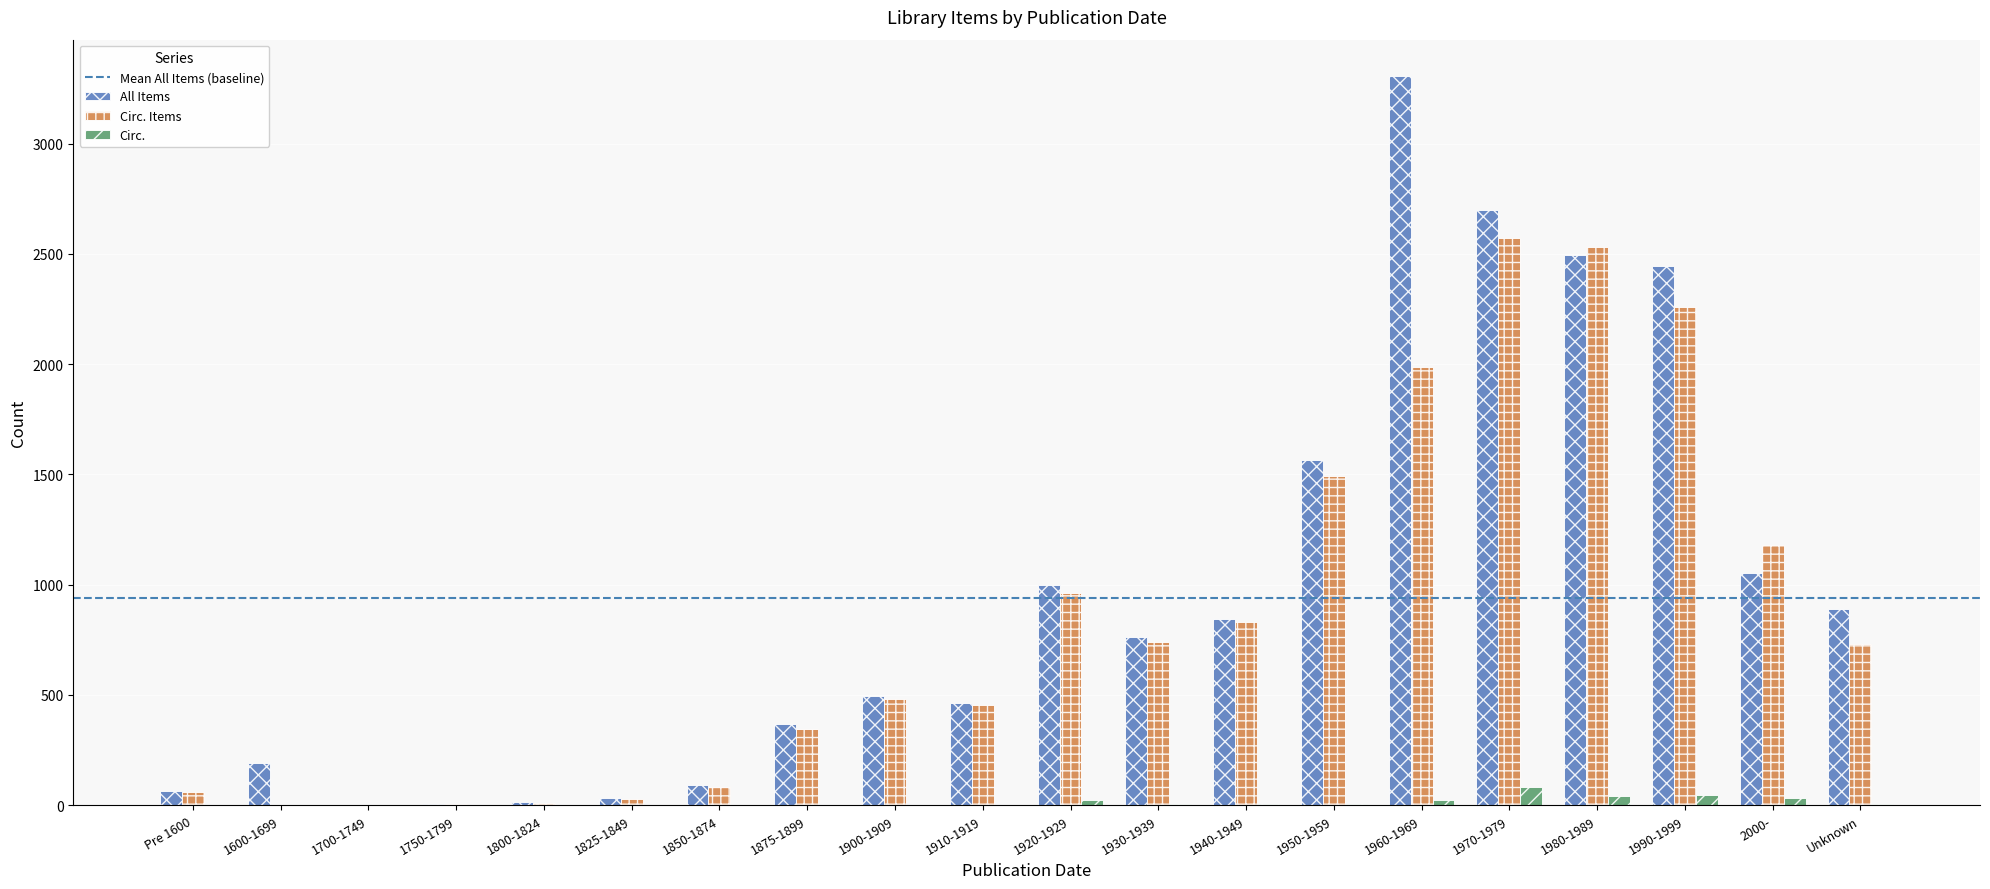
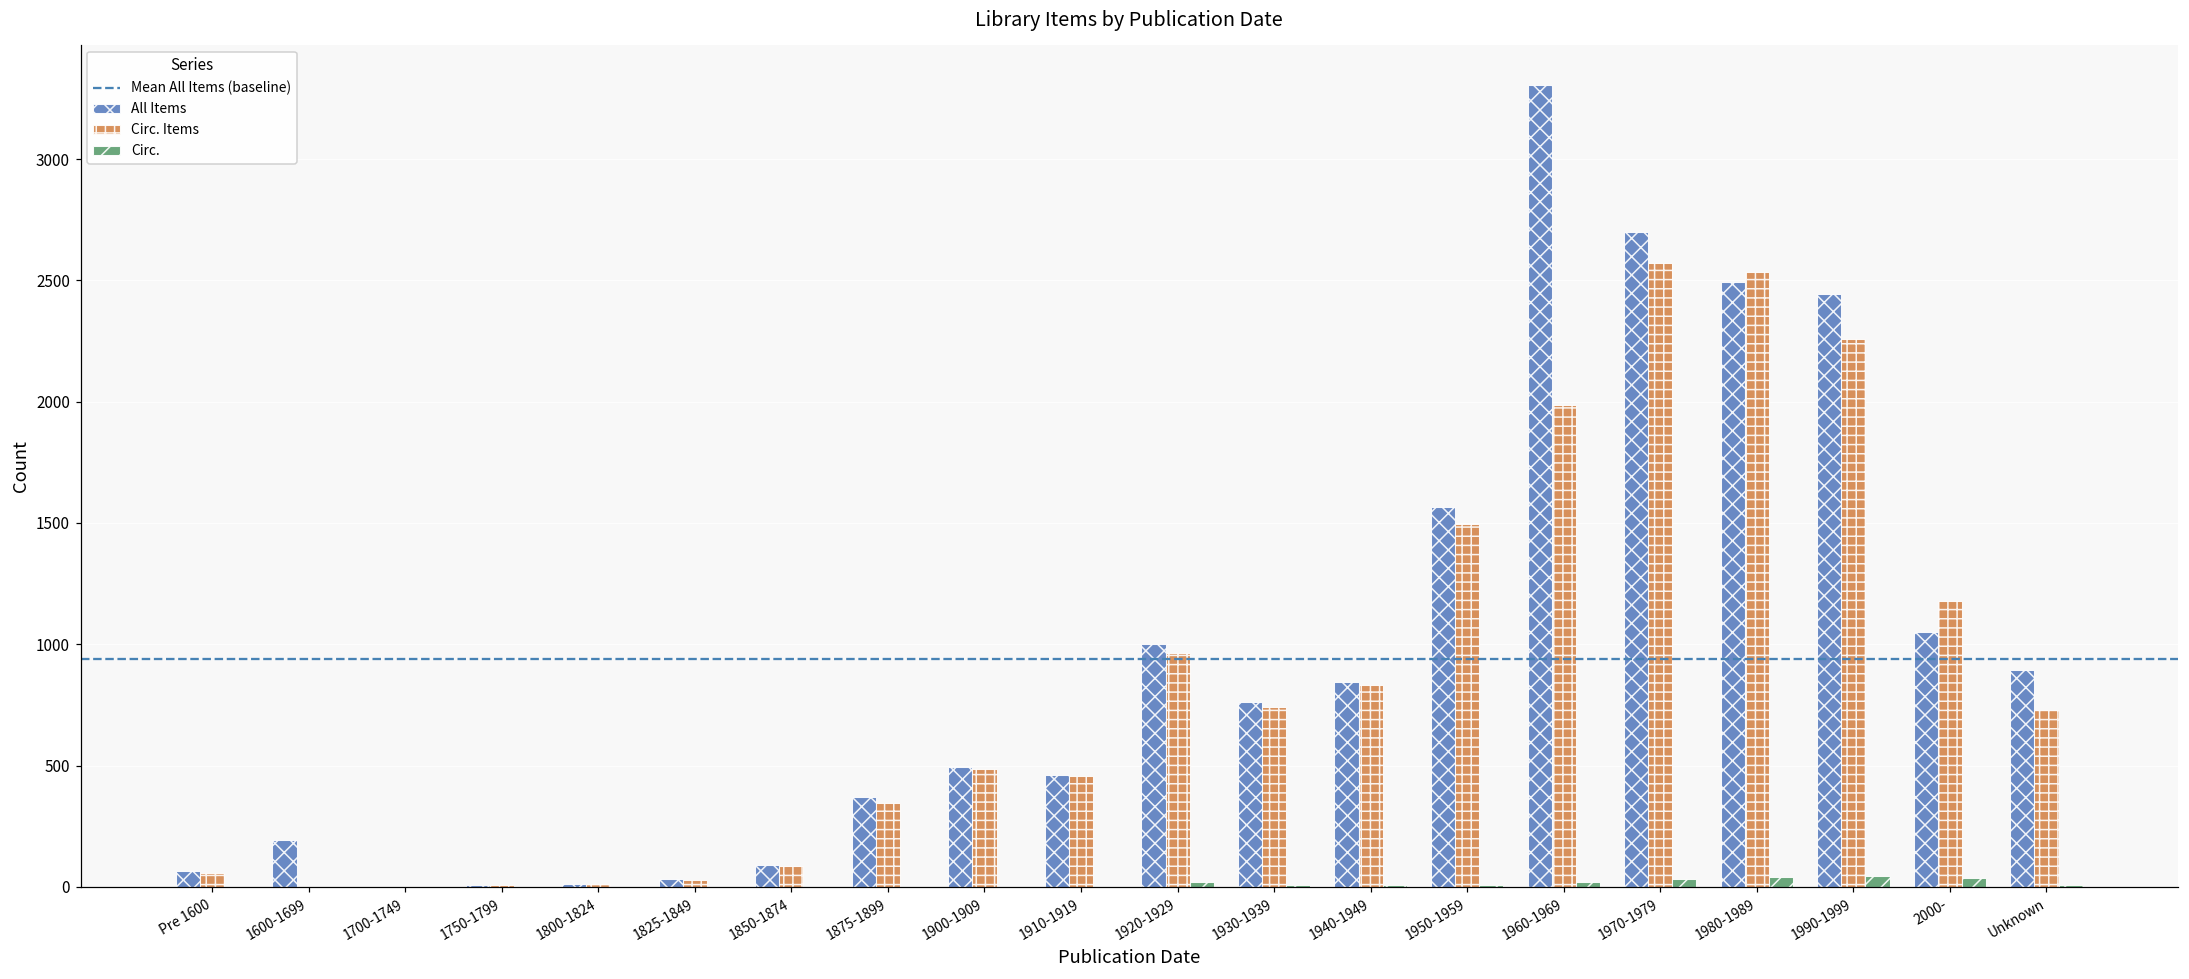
  {
    "All Items": {
      "Pre 1600": 60,
      "1600-1699": 190,
      "1800-1824": 10,
      "1825-1849": 30,
      "1850-1874": 90,
      "1875-1899": 370,
      "1900-1909": 490,
      "1910-1919": 460,
      "1920-1929": 1000,
      "1930-1939": 760,
      "1940-1949": 850,
      "1950-1959": 1570,
      "1960-1969": 3310,
      "1970-1979": 2700,
      "1980-1989": 2500,
      "1990-1999": 2440,
      "2000-": 1050,
      "Unknown": 890
    },
    "Circ. Items": {
      "Pre 1600": 60,
      "1800-1824": 10,
      "1825-1849": 30,
      "1850-1874": 90,
      "1875-1899": 350,
      "1900-1909": 480,
      "1910-1919": 460,
      "1920-1929": 960,
      "1930-1939": 740,
      "1940-1949": 830,
      "1950-1959": 1490,
      "1960-1969": 1990,
      "1970-1979": 2570,
      "1980-1989": 2530,
      "1990-1999": 2260,
      "2000-": 1180,
      "Unknown": 730
    },
    "Circ.": {
      "Pre 1600": 0,
      "1600-1699": 0,
      "1700-1749": 0,
      "1750-1799": 0,
      "1800-1824": 0,
      "1825-1849": 0,
      "1850-1874": 0,
      "1900-1909": 0,
      "1920-1929": 20,
      "1960-1969": 20,
-     "1970-1979": 90,
+     "1970-1979": 30,
      "1980-1989": 40,
      "1990-1999": 50,
      "2000-": 40
    }
  }
